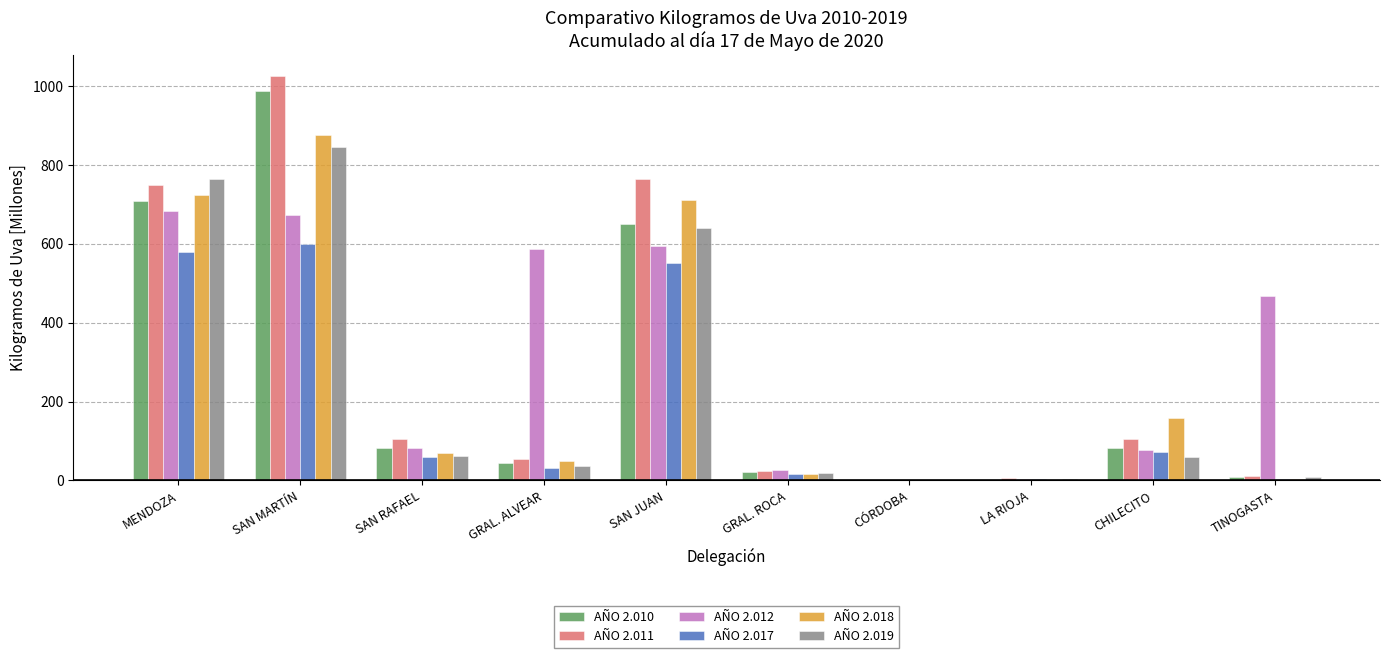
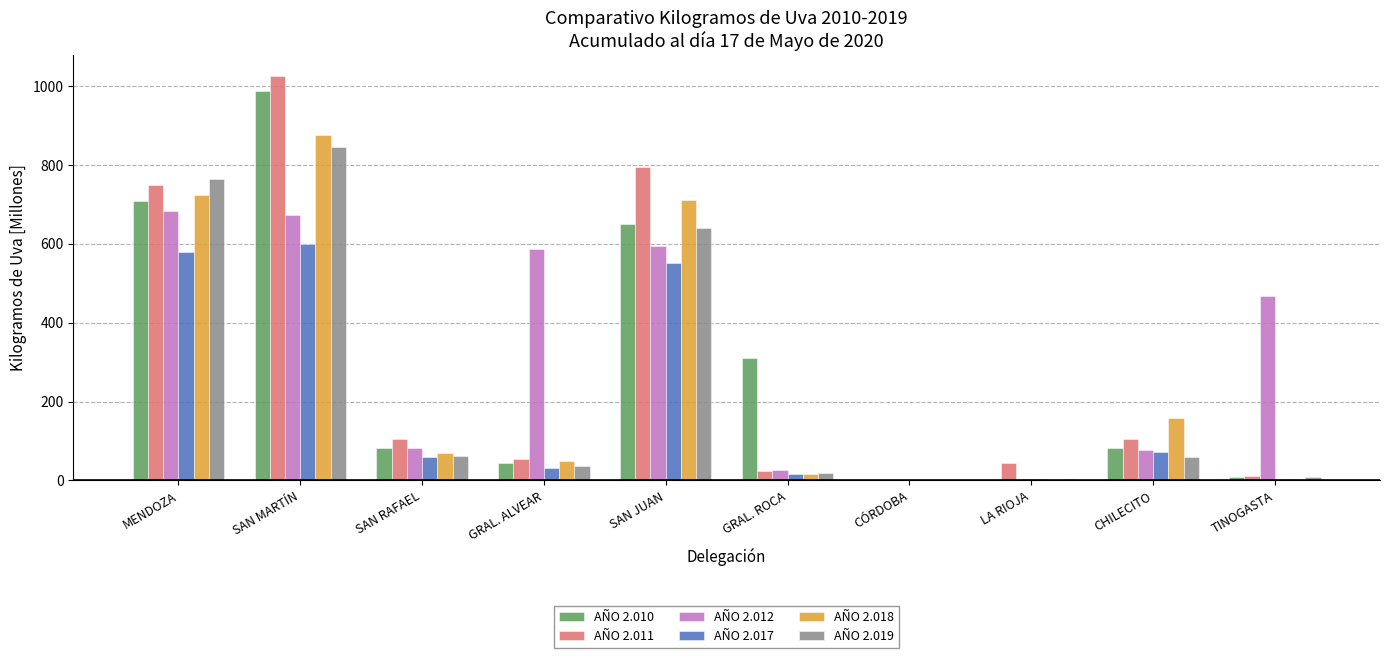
  {
    "AÑO 2.010": {
      "MENDOZA": 710,
      "SAN MARTÍN": 990,
      "SAN RAFAEL": 80,
      "GRAL. ALVEAR": 40,
      "SAN JUAN": 650,
-     "GRAL. ROCA": 20,
+     "GRAL. ROCA": 310,
      "CHILECITO": 80,
      "TINOGASTA": 10
    },
    "AÑO 2.011": {
      "MENDOZA": 750,
      "SAN MARTÍN": 1030,
      "SAN RAFAEL": 100,
      "GRAL. ALVEAR": 50,
-     "SAN JUAN": 770,
+     "SAN JUAN": 790,
      "GRAL. ROCA": 20,
-     "LA RIOJA": 10,
+     "LA RIOJA": 50,
      "CHILECITO": 100,
      "TINOGASTA": 10
    },
    "AÑO 2.012": {
      "MENDOZA": 680,
      "SAN MARTÍN": 670,
      "SAN RAFAEL": 80,
      "GRAL. ALVEAR": 590,
      "SAN JUAN": 590,
      "GRAL. ROCA": 30,
      "CHILECITO": 80,
      "TINOGASTA": 470
    },
    "AÑO 2.017": {
      "MENDOZA": 580,
      "SAN MARTÍN": 600,
      "SAN RAFAEL": 60,
      "GRAL. ALVEAR": 30,
      "SAN JUAN": 550,
      "GRAL. ROCA": 20,
      "CHILECITO": 70
    },
    "AÑO 2.018": {
      "MENDOZA": 720,
      "SAN MARTÍN": 880,
      "SAN RAFAEL": 70,
      "GRAL. ALVEAR": 50,
      "SAN JUAN": 710,
      "GRAL. ROCA": 20,
      "CHILECITO": 160
    },
    "AÑO 2.019": {
      "MENDOZA": 770,
      "SAN MARTÍN": 850,
      "SAN RAFAEL": 60,
      "GRAL. ALVEAR": 40,
      "SAN JUAN": 640,
      "GRAL. ROCA": 20,
      "CHILECITO": 60,
      "TINOGASTA": 10
    }
  }
